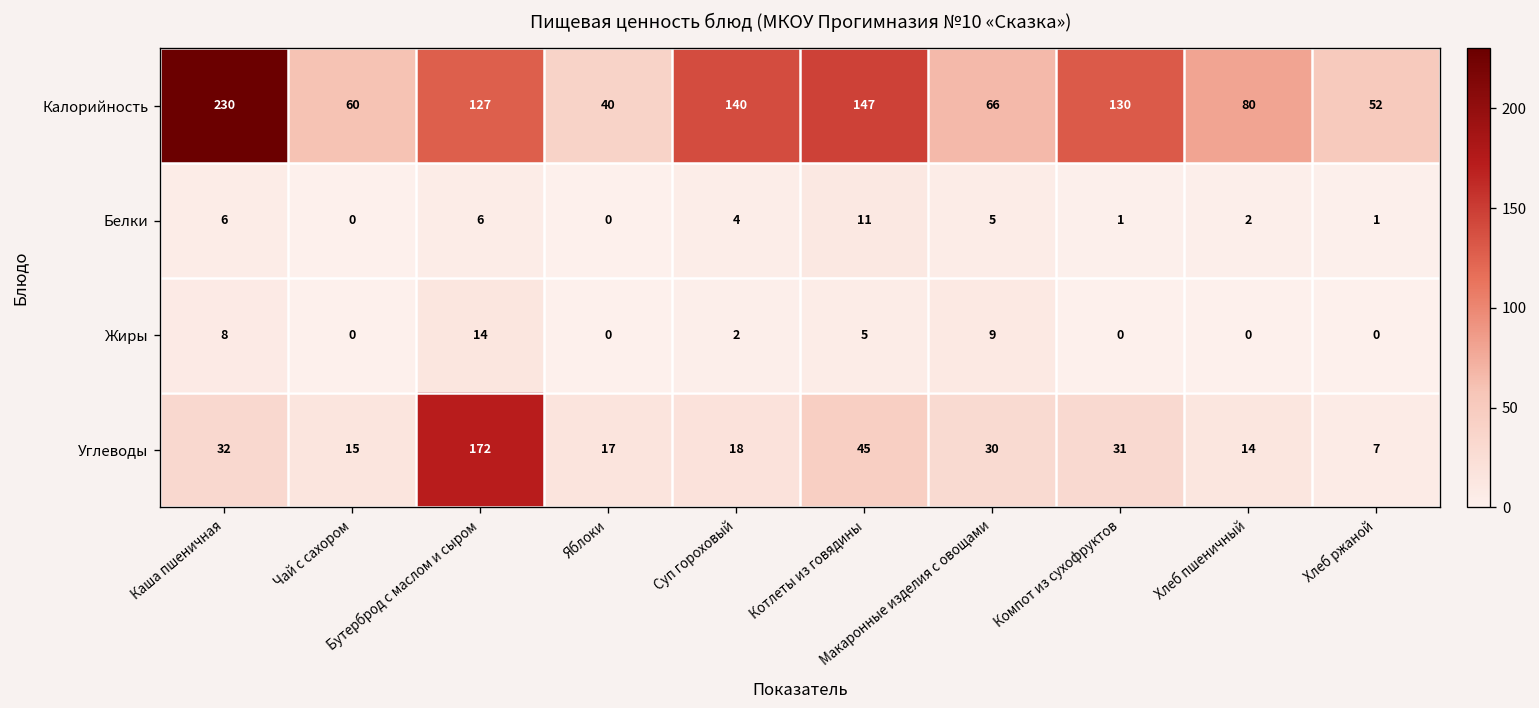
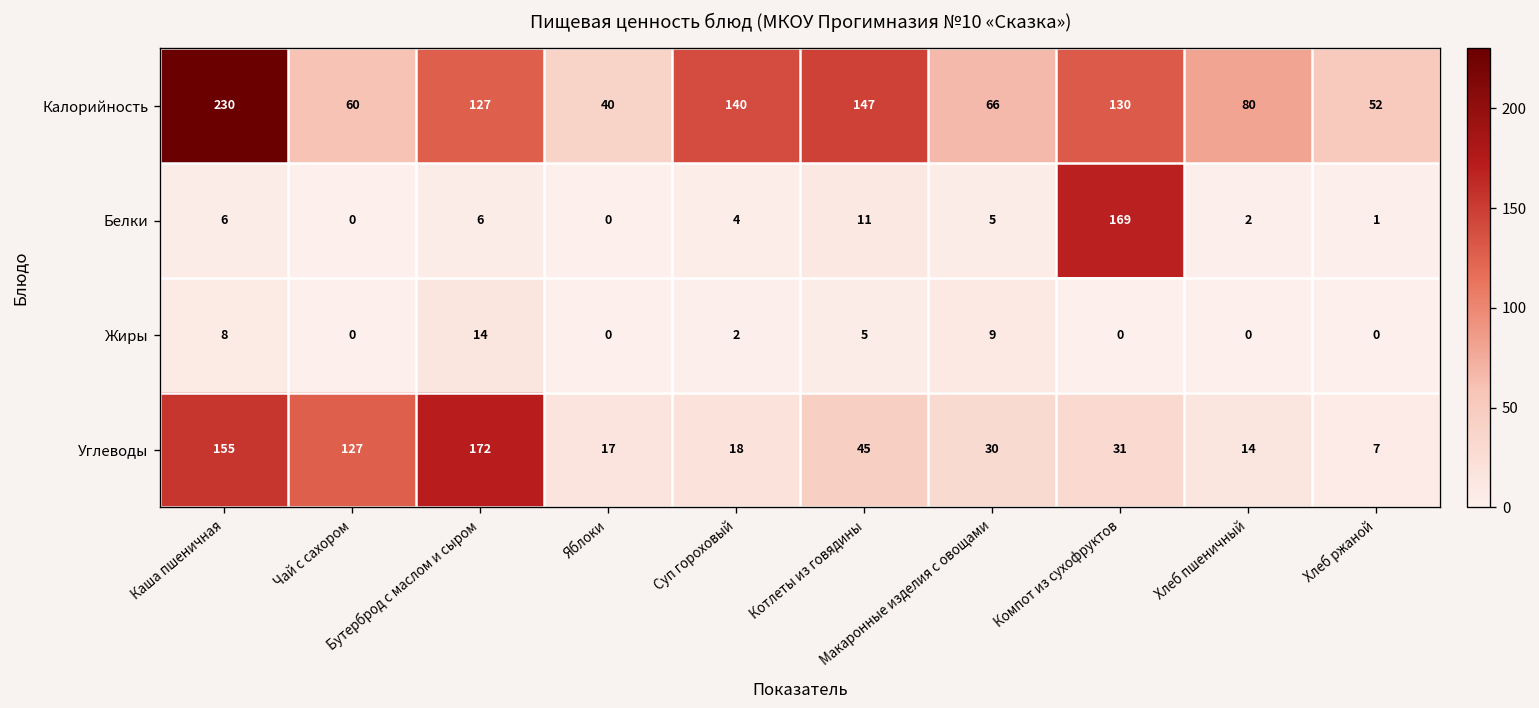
  {
    "Калорийность": {
      "Каша пшеничная": 230,
      "Чай с сахором": 60,
      "Бутерброд с маслом и сыром": 127,
      "Яблоки": 40,
      "Суп гороховый": 140,
      "Котлеты из говядины": 147,
      "Макаронные изделия с овощами": 66,
      "Компот из сухофруктов": 130,
      "Хлеб пшеничный": 80,
      "Хлеб ржаной": 52
    },
    "Белки": {
      "Каша пшеничная": 6,
      "Чай с сахором": 0,
      "Бутерброд с маслом и сыром": 6,
      "Яблоки": 0,
      "Суп гороховый": 4,
      "Котлеты из говядины": 11,
      "Макаронные изделия с овощами": 5,
-     "Компот из сухофруктов": 1,
+     "Компот из сухофруктов": 169,
      "Хлеб пшеничный": 2,
      "Хлеб ржаной": 1
    },
    "Жиры": {
      "Каша пшеничная": 8,
      "Чай с сахором": 0,
      "Бутерброд с маслом и сыром": 14,
      "Яблоки": 0,
      "Суп гороховый": 2,
      "Котлеты из говядины": 5,
      "Макаронные изделия с овощами": 9,
      "Компот из сухофруктов": 0,
      "Хлеб пшеничный": 0,
      "Хлеб ржаной": 0
    },
    "Углеводы": {
-     "Каша пшеничная": 32,
-     "Чай с сахором": 15,
+     "Каша пшеничная": 155,
+     "Чай с сахором": 127,
      "Бутерброд с маслом и сыром": 172,
      "Яблоки": 17,
      "Суп гороховый": 18,
      "Котлеты из говядины": 45,
      "Макаронные изделия с овощами": 30,
      "Компот из сухофруктов": 31,
      "Хлеб пшеничный": 14,
      "Хлеб ржаной": 7
    }
  }
